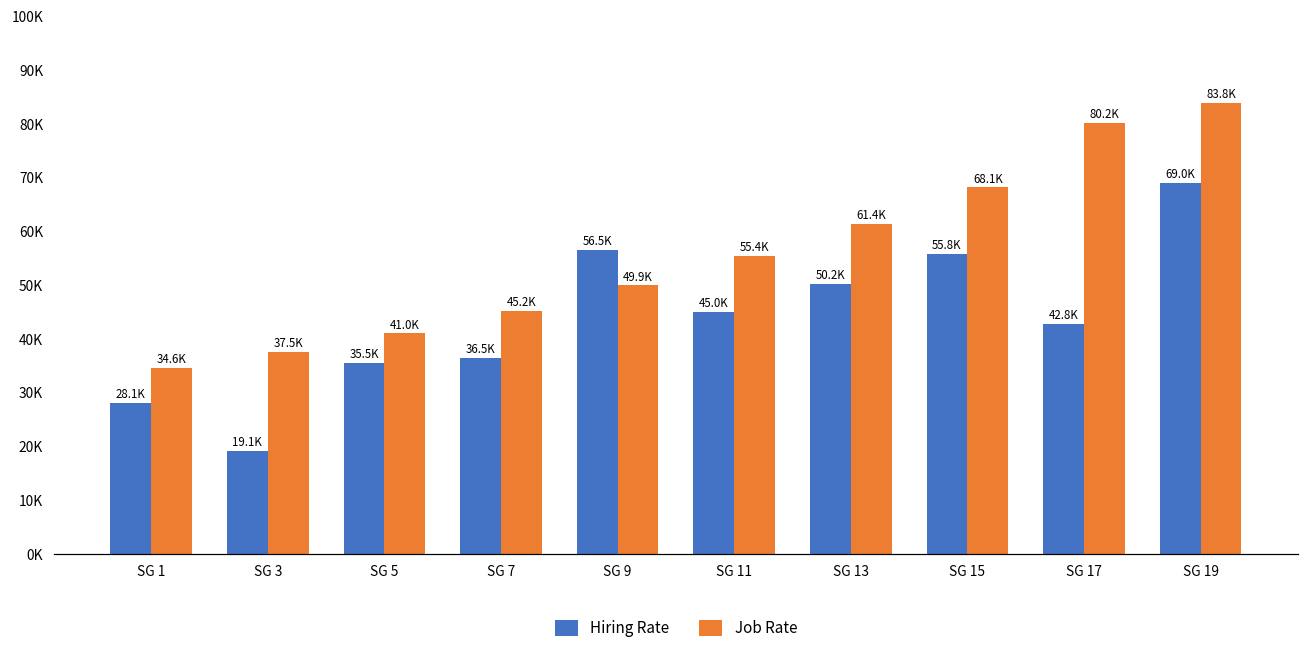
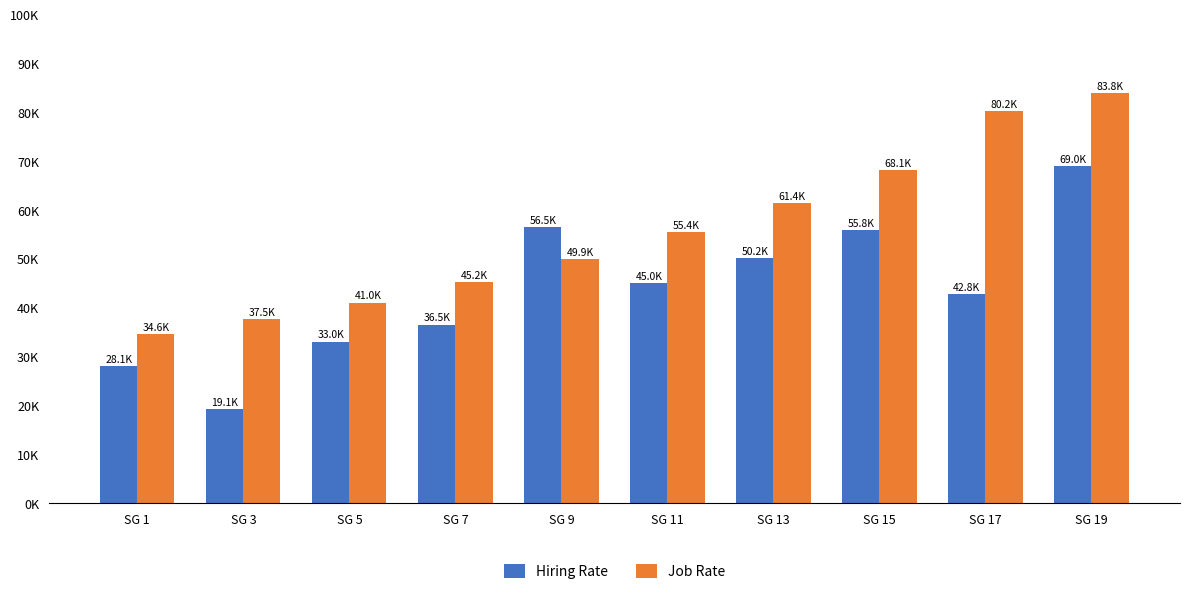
  {
    "Hiring Rate": {
      "SG 1": "28.1K",
      "SG 3": "19.1K",
-     "SG 5": "35.5K",
+     "SG 5": "33.0K",
      "SG 7": "36.5K",
      "SG 9": "56.5K",
      "SG 11": "45.0K",
      "SG 13": "50.2K",
      "SG 15": "55.8K",
      "SG 17": "42.8K",
      "SG 19": "69.0K"
    },
    "Job Rate": {
      "SG 1": "34.6K",
      "SG 3": "37.5K",
      "SG 5": "41.0K",
      "SG 7": "45.2K",
      "SG 9": "49.9K",
      "SG 11": "55.4K",
      "SG 13": "61.4K",
      "SG 15": "68.1K",
      "SG 17": "80.2K",
      "SG 19": "83.8K"
    }
  }
